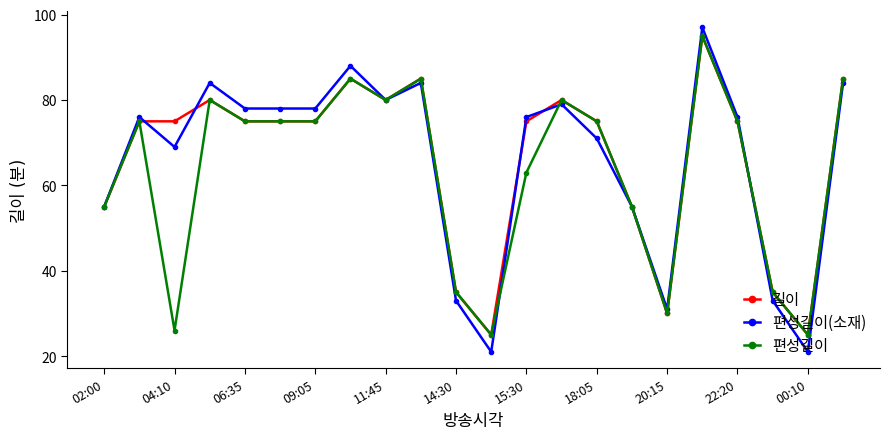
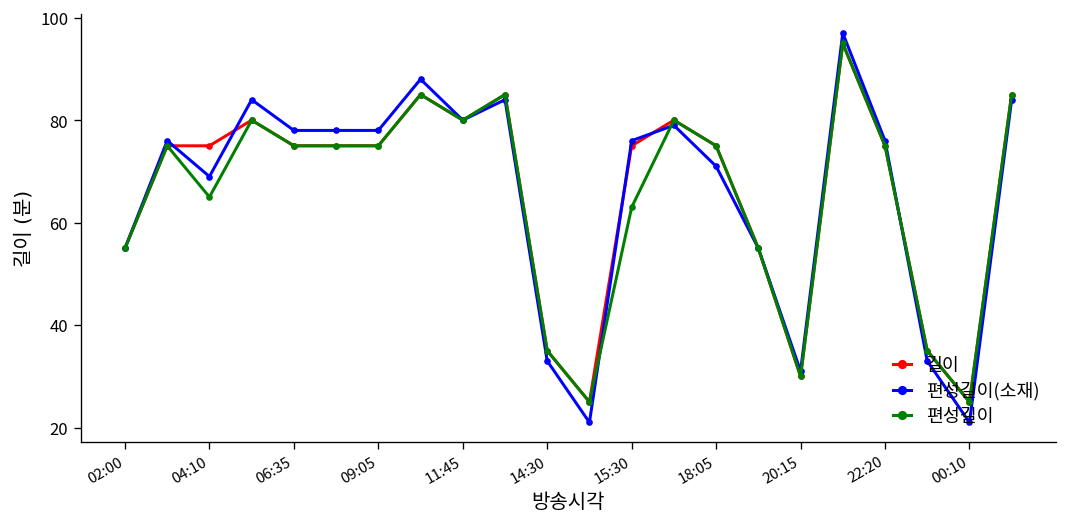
  {
    "길이": {
      "04:10": 75,
      "15:30": 75
    },
    "편성길이(소재)": {
      "04:10": 69,
      "06:35": 78,
      "09:05": 78,
      "14:30": 33,
      "15:30": 76,
      "18:05": 71,
      "20:15": 31,
      "22:20": 76,
      "00:10": 21
    },
    "편성길이": {
-     "04:10": 26,
+     "04:10": 65,
      "15:30": 63
    }
  }
